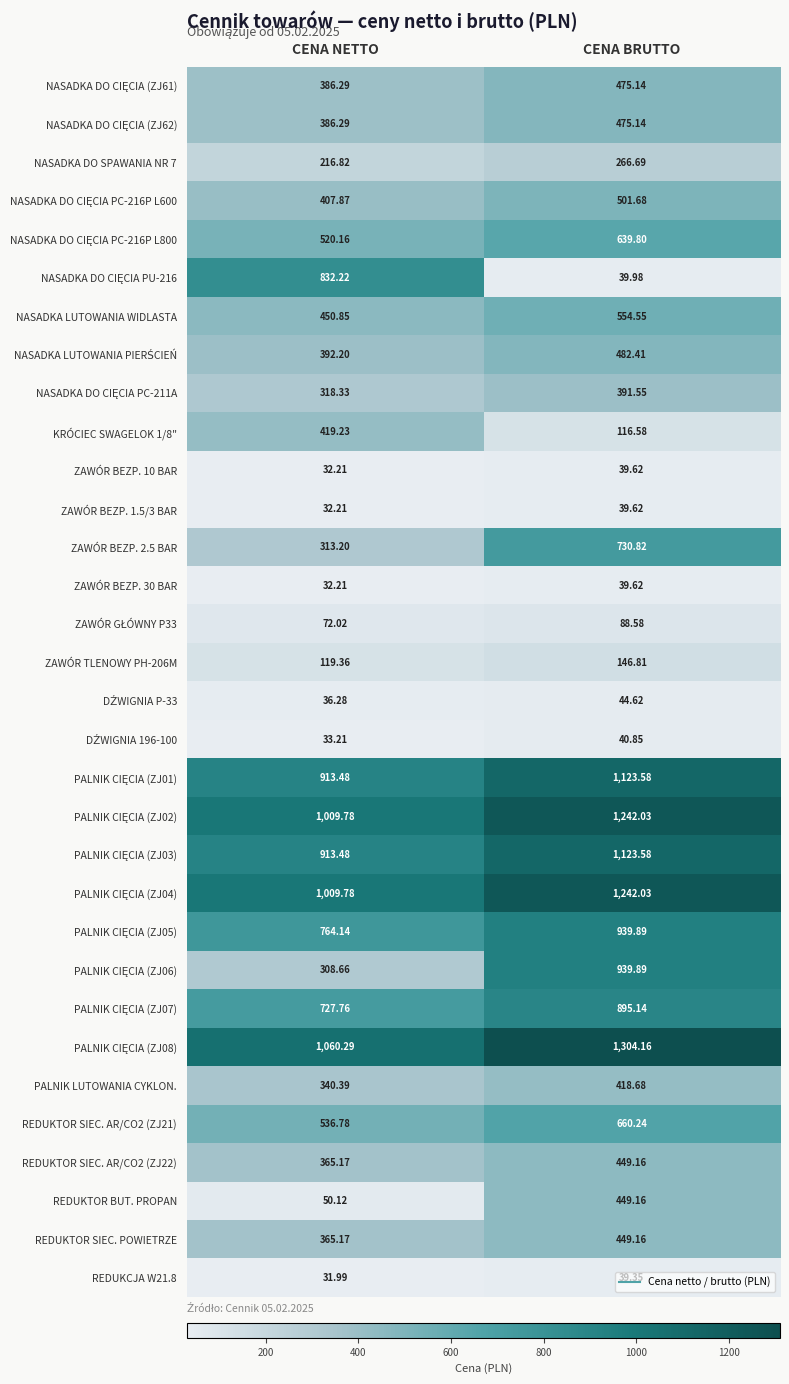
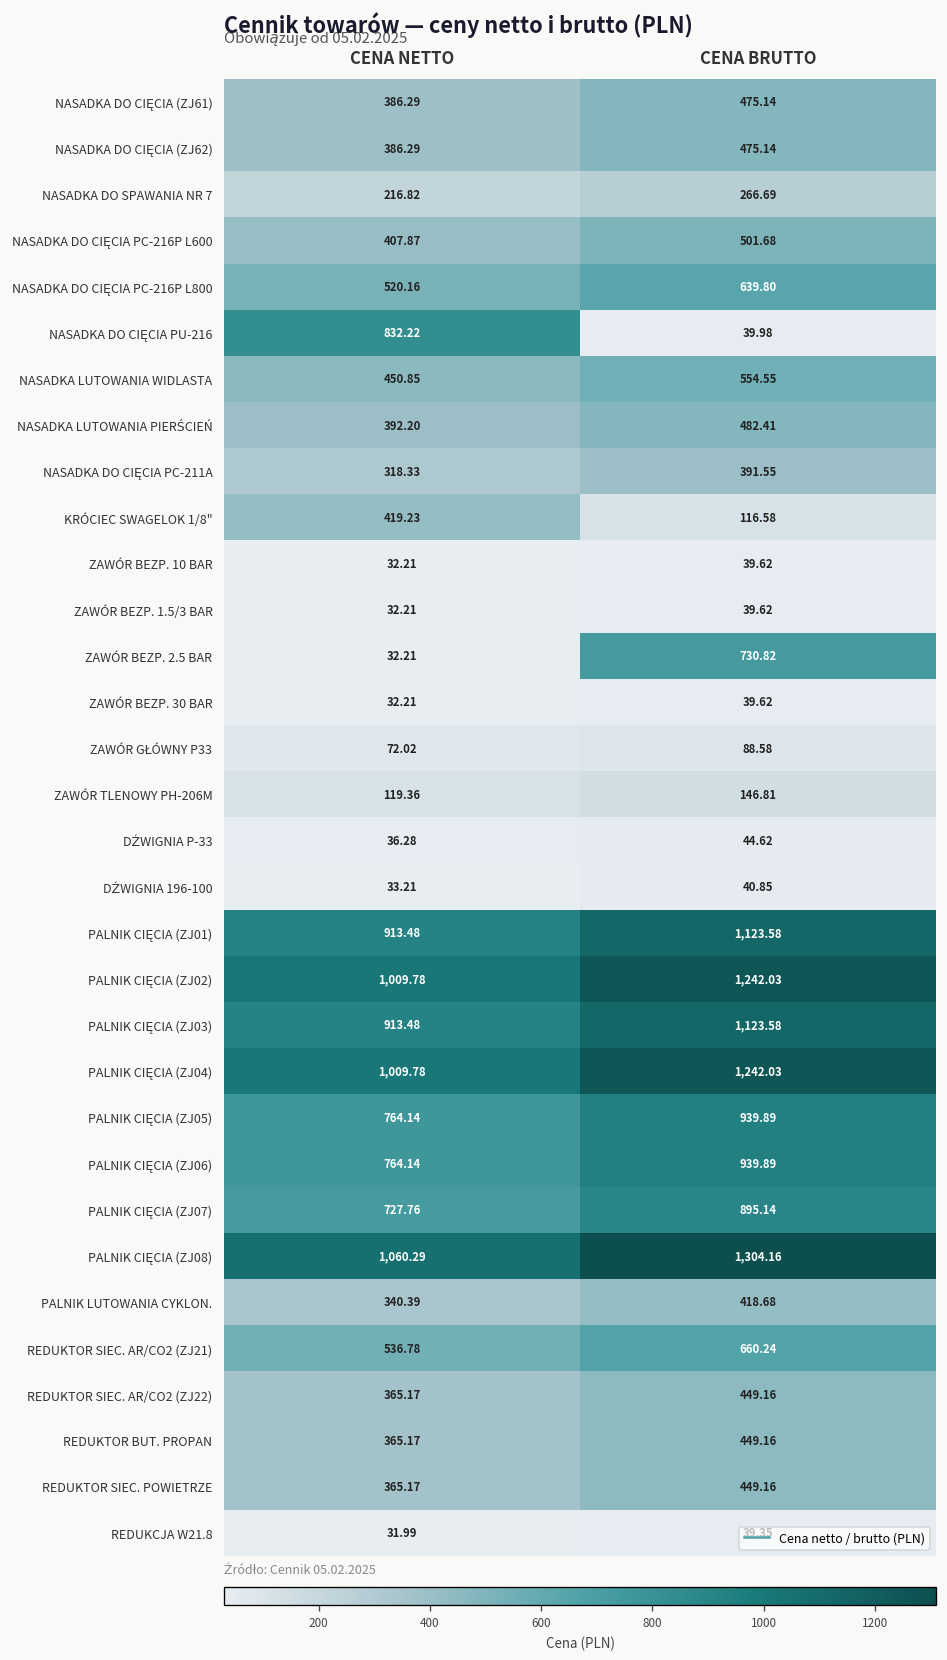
  {
    "NASADKA DO CIĘCIA (ZJ61)": {
      "CENA NETTO": "386.29",
      "CENA BRUTTO": "475.14"
    },
    "NASADKA DO CIĘCIA (ZJ62)": {
      "CENA NETTO": "386.29",
      "CENA BRUTTO": "475.14"
    },
    "NASADKA DO SPAWANIA NR 7": {
      "CENA NETTO": "216.82",
      "CENA BRUTTO": "266.69"
    },
    "NASADKA DO CIĘCIA PC-216P L600": {
      "CENA NETTO": "407.87",
      "CENA BRUTTO": "501.68"
    },
    "NASADKA DO CIĘCIA PC-216P L800": {
      "CENA NETTO": "520.16",
      "CENA BRUTTO": "639.80"
    },
    "NASADKA DO CIĘCIA PU-216": {
      "CENA NETTO": "832.22",
      "CENA BRUTTO": "39.98"
    },
    "NASADKA LUTOWANIA WIDLASTA": {
      "CENA NETTO": "450.85",
      "CENA BRUTTO": "554.55"
    },
    "NASADKA LUTOWANIA PIERŚCIEŃ": {
      "CENA NETTO": "392.20",
      "CENA BRUTTO": "482.41"
    },
    "NASADKA DO CIĘCIA PC-211A": {
      "CENA NETTO": "318.33",
      "CENA BRUTTO": "391.55"
    },
    "KRÓCIEC SWAGELOK 1/8\"": {
      "CENA NETTO": "419.23",
      "CENA BRUTTO": "116.58"
    },
    "ZAWÓR BEZP. 10 BAR": {
      "CENA NETTO": "32.21",
      "CENA BRUTTO": "39.62"
    },
    "ZAWÓR BEZP. 1.5/3 BAR": {
      "CENA NETTO": "32.21",
      "CENA BRUTTO": "39.62"
    },
    "ZAWÓR BEZP. 2.5 BAR": {
-     "CENA NETTO": "313.20",
+     "CENA NETTO": "32.21",
      "CENA BRUTTO": "730.82"
    },
    "ZAWÓR BEZP. 30 BAR": {
      "CENA NETTO": "32.21",
      "CENA BRUTTO": "39.62"
    },
    "ZAWÓR GŁÓWNY P33": {
      "CENA NETTO": "72.02",
      "CENA BRUTTO": "88.58"
    },
    "ZAWÓR TLENOWY PH-206M": {
      "CENA NETTO": "119.36",
      "CENA BRUTTO": "146.81"
    },
    "DŹWIGNIA P-33": {
      "CENA NETTO": "36.28",
      "CENA BRUTTO": "44.62"
    },
    "DŹWIGNIA 196-100": {
      "CENA NETTO": "33.21",
      "CENA BRUTTO": "40.85"
    },
    "PALNIK CIĘCIA (ZJ01)": {
      "CENA NETTO": "913.48",
      "CENA BRUTTO": "1,123.58"
    },
    "PALNIK CIĘCIA (ZJ02)": {
      "CENA NETTO": "1,009.78",
      "CENA BRUTTO": "1,242.03"
    },
    "PALNIK CIĘCIA (ZJ03)": {
      "CENA NETTO": "913.48",
      "CENA BRUTTO": "1,123.58"
    },
    "PALNIK CIĘCIA (ZJ04)": {
      "CENA NETTO": "1,009.78",
      "CENA BRUTTO": "1,242.03"
    },
    "PALNIK CIĘCIA (ZJ05)": {
      "CENA NETTO": "764.14",
      "CENA BRUTTO": "939.89"
    },
    "PALNIK CIĘCIA (ZJ06)": {
-     "CENA NETTO": "308.66",
+     "CENA NETTO": "764.14",
      "CENA BRUTTO": "939.89"
    },
    "PALNIK CIĘCIA (ZJ07)": {
      "CENA NETTO": "727.76",
      "CENA BRUTTO": "895.14"
    },
    "PALNIK CIĘCIA (ZJ08)": {
      "CENA NETTO": "1,060.29",
      "CENA BRUTTO": "1,304.16"
    },
    "PALNIK LUTOWANIA CYKLON.": {
      "CENA NETTO": "340.39",
      "CENA BRUTTO": "418.68"
    },
    "REDUKTOR SIEC. AR/CO2 (ZJ21)": {
      "CENA NETTO": "536.78",
      "CENA BRUTTO": "660.24"
    },
    "REDUKTOR SIEC. AR/CO2 (ZJ22)": {
      "CENA NETTO": "365.17",
      "CENA BRUTTO": "449.16"
    },
    "REDUKTOR BUT. PROPAN": {
-     "CENA NETTO": "50.12",
+     "CENA NETTO": "365.17",
      "CENA BRUTTO": "449.16"
    },
    "REDUKTOR SIEC. POWIETRZE": {
      "CENA NETTO": "365.17",
      "CENA BRUTTO": "449.16"
    },
    "REDUKCJA W21.8": {
      "CENA NETTO": "31.99"
    }
  }
